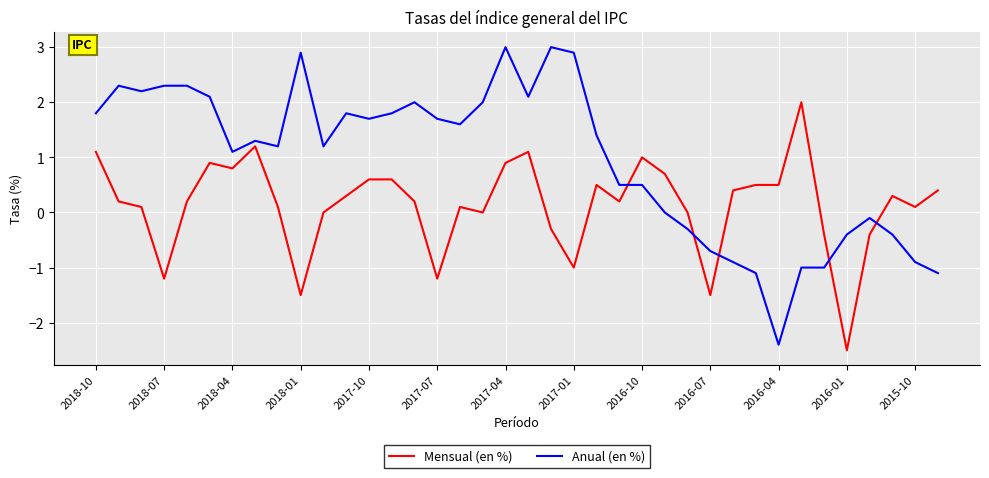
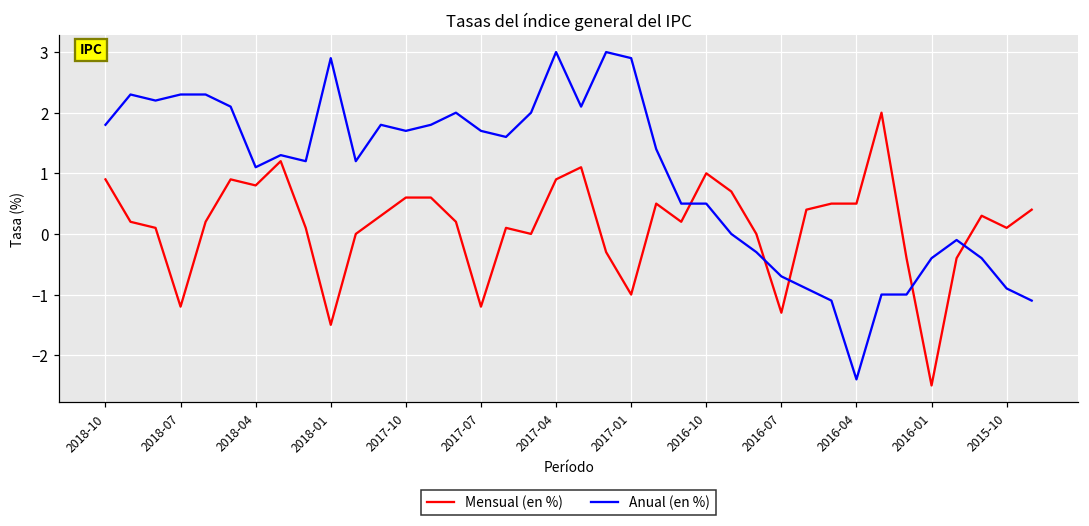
  {
    "Mensual (en %)": {
-     "2018-10": 1.1,
+     "2018-10": 0.9,
      "2018-07": -1.2,
      "2018-04": 0.8,
      "2018-01": -1.5,
      "2017-10": 0.6,
      "2017-07": -1.2,
      "2017-04": 0.9,
      "2017-01": -1.0,
      "2016-10": 1.0,
-     "2016-07": -1.5,
+     "2016-07": -1.3,
      "2016-04": 0.5,
      "2016-01": -2.5,
      "2015-10": 0.1
    },
    "Anual (en %)": {
      "2018-10": 1.8,
      "2018-07": 2.3,
      "2018-04": 1.1,
      "2018-01": 2.9,
      "2017-10": 1.7,
      "2017-07": 1.7,
      "2017-04": 3.0,
      "2017-01": 2.9,
      "2016-10": 0.5,
      "2016-07": -0.7,
      "2016-04": -2.4,
      "2016-01": -0.4,
      "2015-10": -0.9
    }
  }
